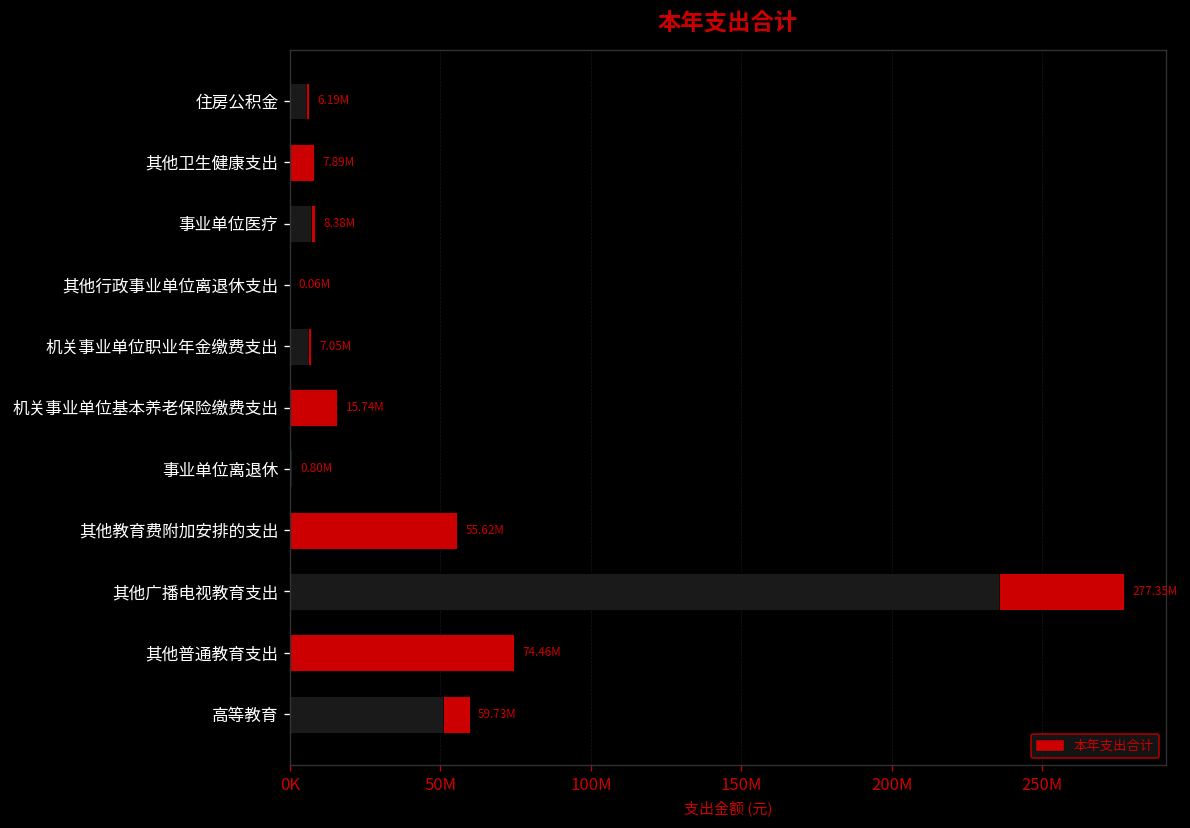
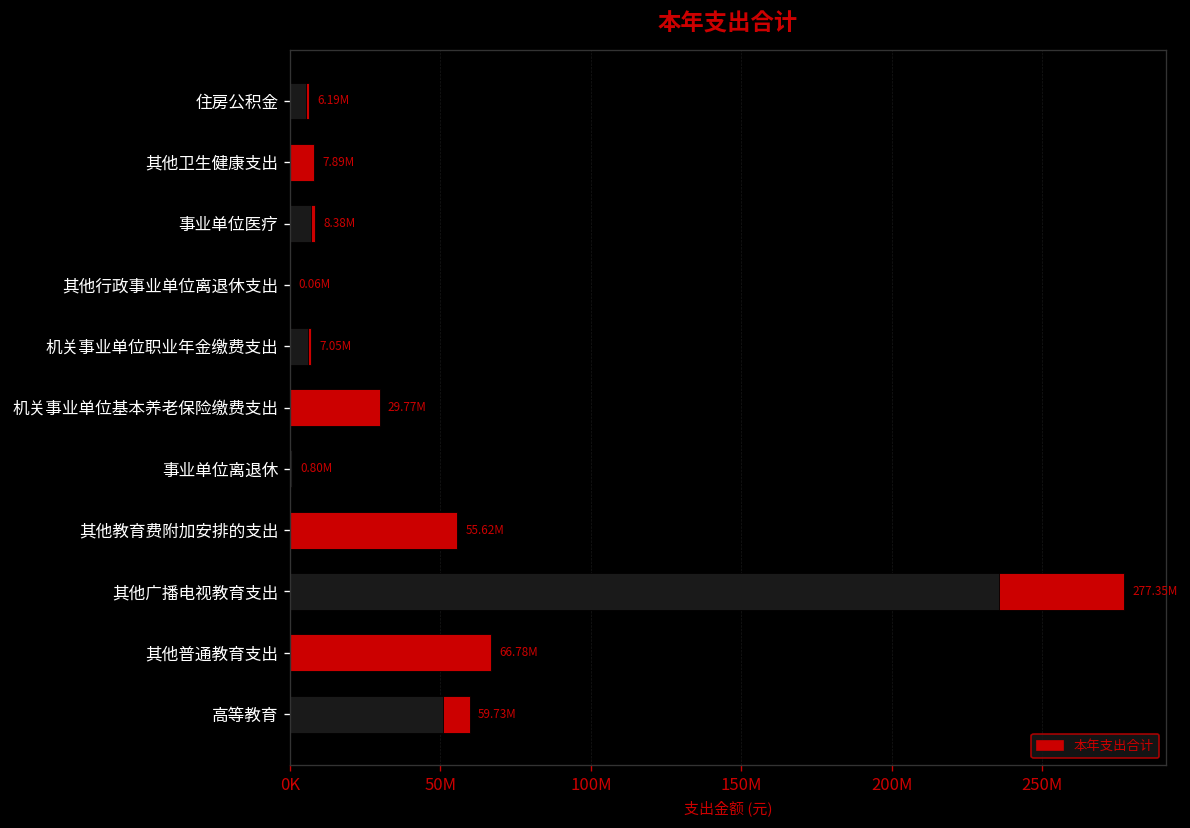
  {
    "本年支出合计": {
      "住房公积金": "6.19M",
      "其他卫生健康支出": "7.89M",
      "事业单位医疗": "8.38M",
      "其他行政事业单位离退休支出": "0.06M",
      "机关事业单位职业年金缴费支出": "7.05M",
-     "机关事业单位基本养老保险缴费支出": "15.74M",
+     "机关事业单位基本养老保险缴费支出": "29.77M",
      "事业单位离退休": "0.80M",
      "其他教育费附加安排的支出": "55.62M",
      "其他广播电视教育支出": "277.35M",
-     "其他普通教育支出": "74.46M",
+     "其他普通教育支出": "66.78M",
      "高等教育": "59.73M"
    }
  }
